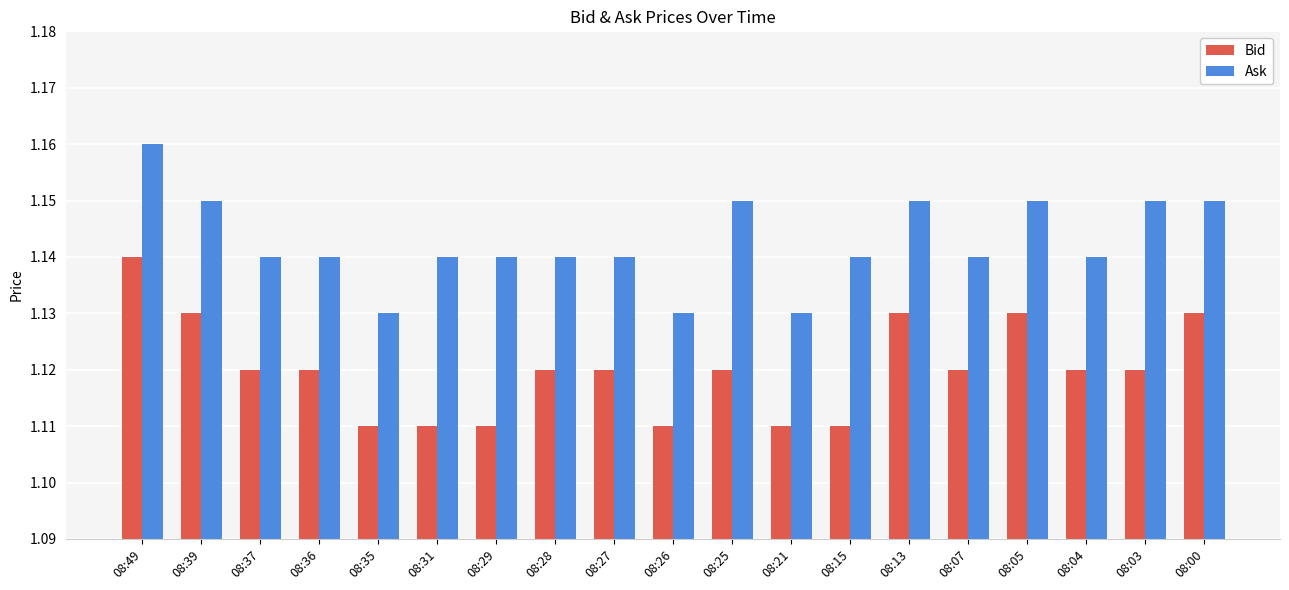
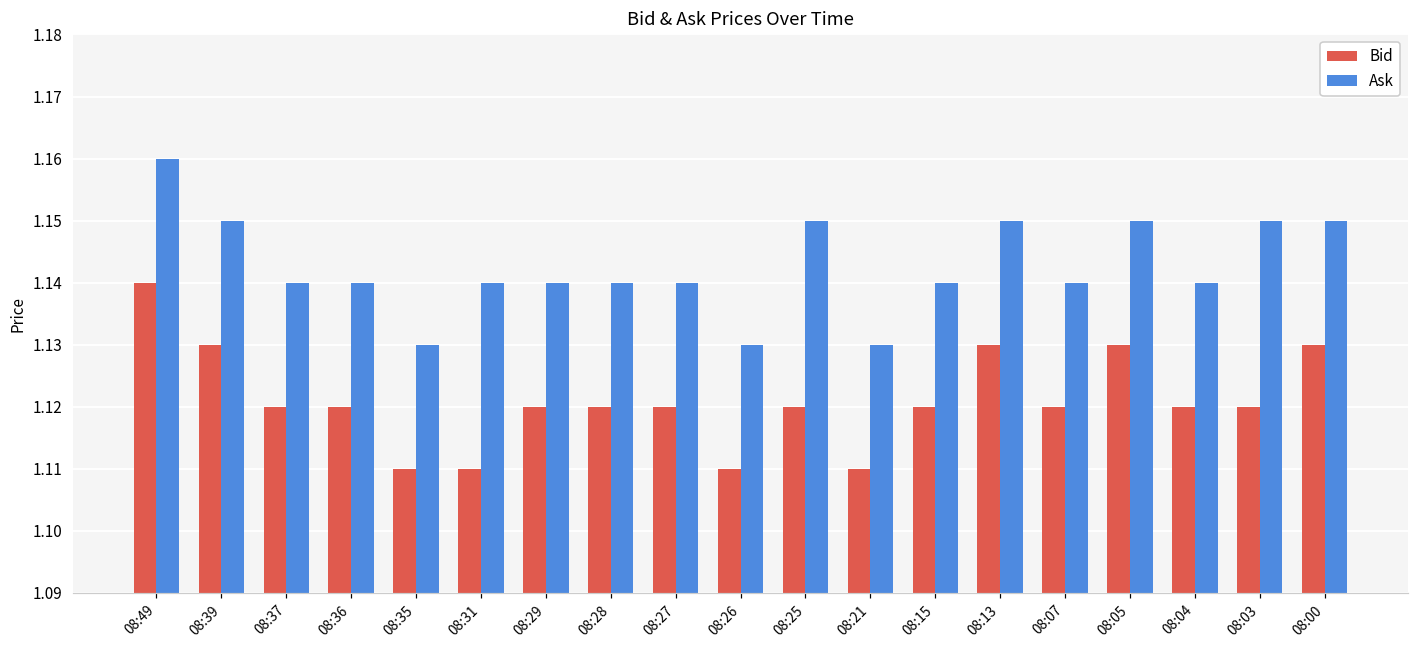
  {
    "Bid": {
      "08:49": 1.14,
      "08:39": 1.13,
      "08:37": 1.12,
      "08:36": 1.12,
      "08:35": 1.11,
      "08:31": 1.11,
-     "08:29": 1.11,
+     "08:29": 1.12,
      "08:28": 1.12,
      "08:27": 1.12,
      "08:26": 1.11,
      "08:25": 1.12,
      "08:21": 1.11,
-     "08:15": 1.11,
+     "08:15": 1.12,
      "08:13": 1.13,
      "08:07": 1.12,
      "08:05": 1.13,
      "08:04": 1.12,
      "08:03": 1.12,
      "08:00": 1.13
    },
    "Ask": {
      "08:49": 1.16,
      "08:39": 1.15,
      "08:37": 1.14,
      "08:36": 1.14,
      "08:35": 1.13,
      "08:31": 1.14,
      "08:29": 1.14,
      "08:28": 1.14,
      "08:27": 1.14,
      "08:26": 1.13,
      "08:25": 1.15,
      "08:21": 1.13,
      "08:15": 1.14,
      "08:13": 1.15,
      "08:07": 1.14,
      "08:05": 1.15,
      "08:04": 1.14,
      "08:03": 1.15,
      "08:00": 1.15
    }
  }
